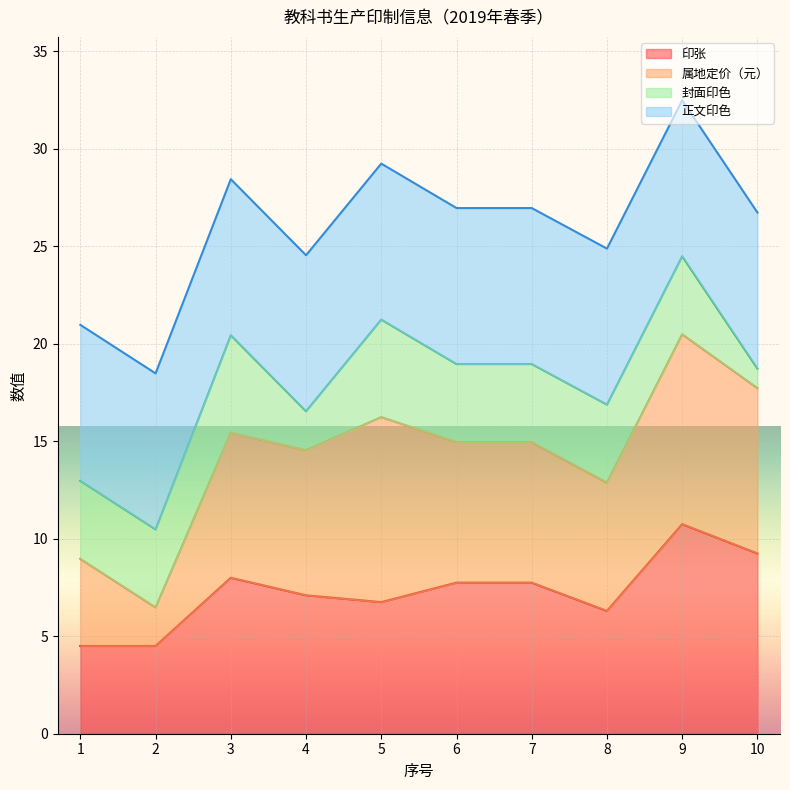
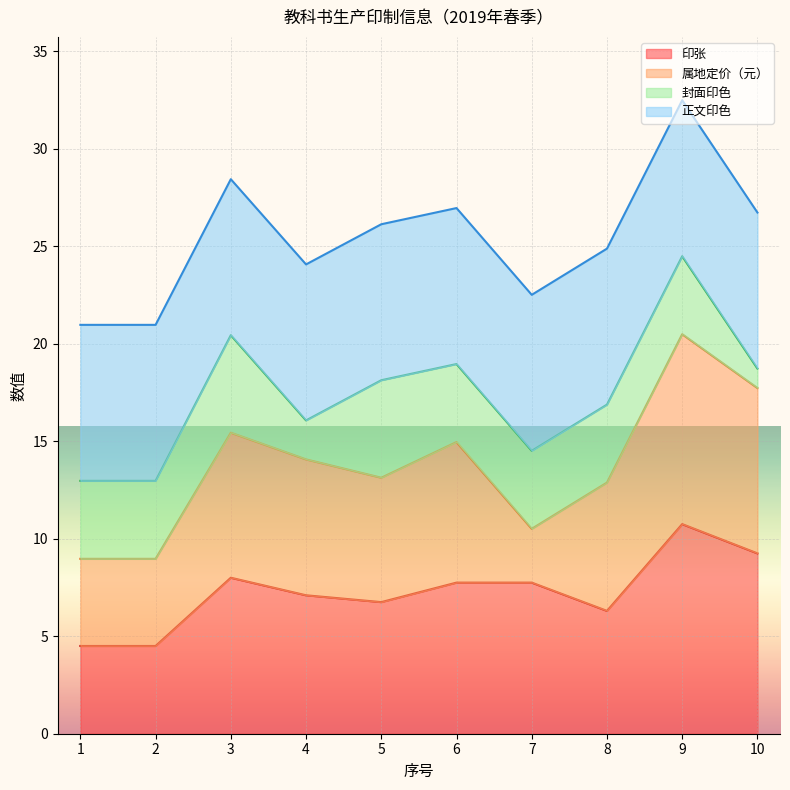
  {
    "印张": {
      "1": 4.5,
      "2": 4.5,
      "3": 8.0,
      "4": 7.1,
      "5": 6.8,
      "6": 7.8,
      "7": 7.8,
      "8": 6.3,
      "9": 10.8,
      "10": 9.3
    },
    "属地定价（元）": {
      "1": 4.5,
-     "2": 2.0,
+     "2": 4.5,
      "3": 7.4,
-     "4": 7.4,
-     "5": 9.5,
+     "4": 7.0,
+     "5": 6.4,
      "6": 7.2,
-     "7": 7.2,
+     "7": 2.8,
      "8": 6.6,
      "9": 9.7,
      "10": 8.5
    },
    "封面印色": {
      "1": 4.0,
      "2": 4.0,
      "3": 5.0,
      "4": 2.0,
      "5": 5.0,
      "6": 4.0,
      "7": 4.0,
      "8": 4.0,
      "9": 4.0,
      "10": 1.0
    },
    "正文印色": {
      "1": 8.0,
      "2": 8.0,
      "3": 8.0,
      "4": 8.0,
      "5": 8.0,
      "6": 8.0,
      "7": 8.0,
      "8": 8.0,
      "10": 8.0
    }
  }
